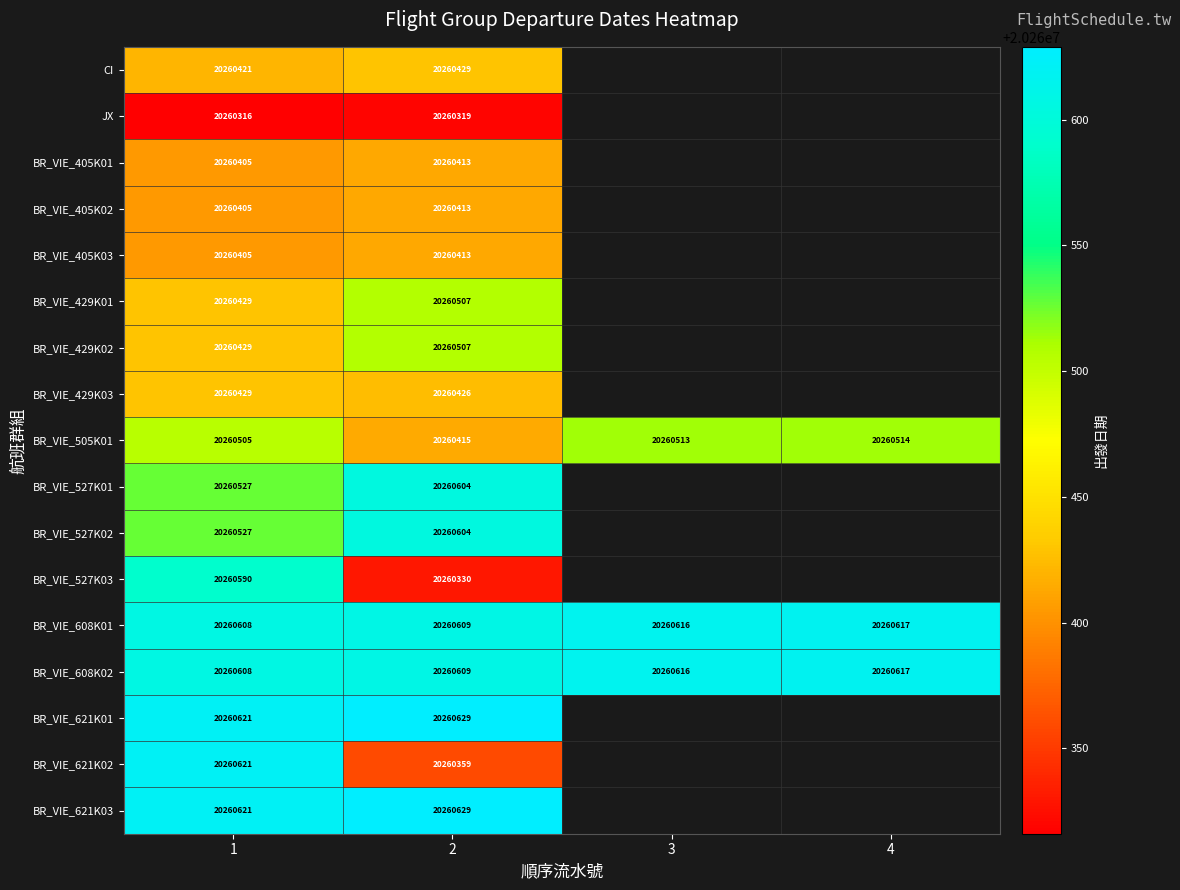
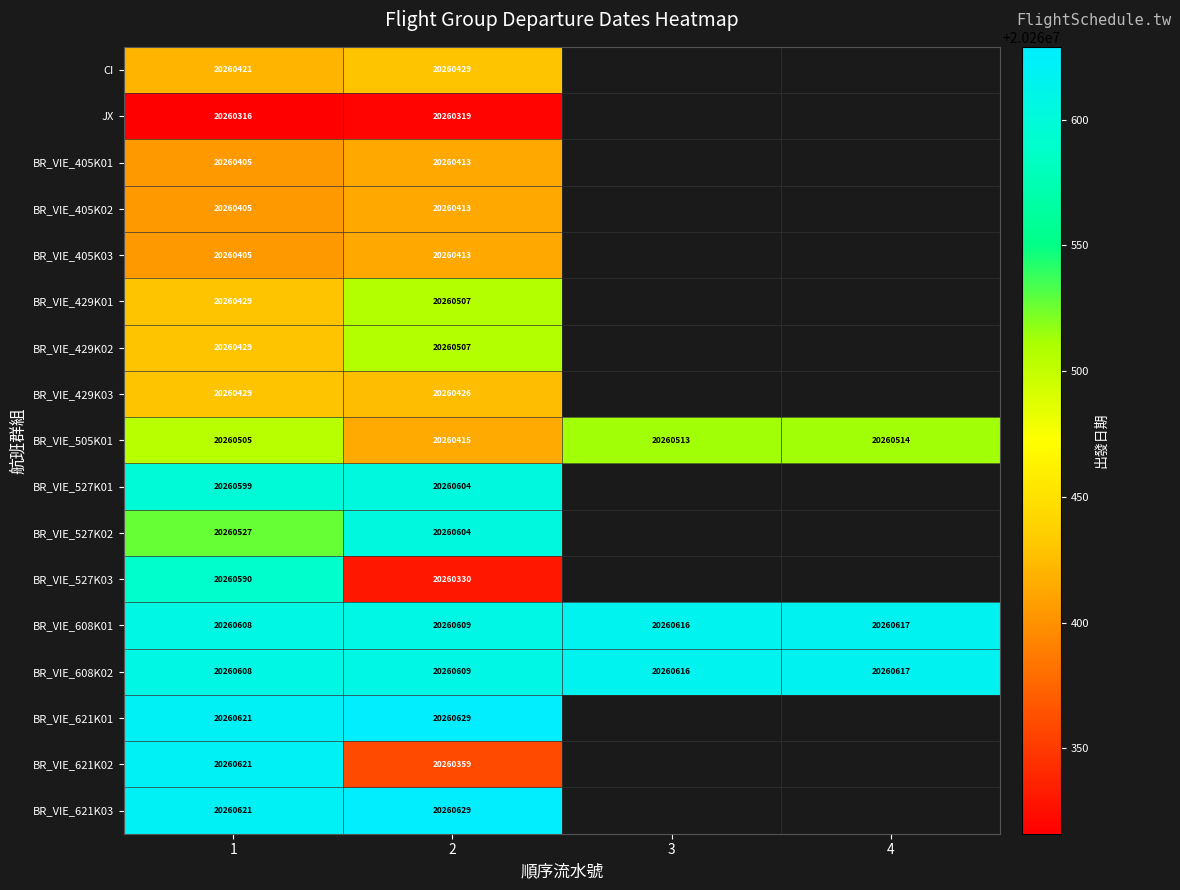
  {
    "CI": {
      "1": 20260421,
      "2": 20260429
    },
    "JX": {
      "1": 20260316,
      "2": 20260319
    },
    "BR_VIE_405K01": {
      "1": 20260405,
      "2": 20260413
    },
    "BR_VIE_405K02": {
      "1": 20260405,
      "2": 20260413
    },
    "BR_VIE_405K03": {
      "1": 20260405,
      "2": 20260413
    },
    "BR_VIE_429K01": {
      "1": 20260429,
      "2": 20260507
    },
    "BR_VIE_429K02": {
      "1": 20260429,
      "2": 20260507
    },
    "BR_VIE_429K03": {
      "1": 20260429,
      "2": 20260426
    },
    "BR_VIE_505K01": {
      "1": 20260505,
      "2": 20260415,
      "3": 20260513,
      "4": 20260514
    },
    "BR_VIE_527K01": {
-     "1": 20260527,
+     "1": 20260599,
      "2": 20260604
    },
    "BR_VIE_527K02": {
      "1": 20260527,
      "2": 20260604
    },
    "BR_VIE_527K03": {
      "1": 20260590,
      "2": 20260330
    },
    "BR_VIE_608K01": {
      "1": 20260608,
      "2": 20260609,
      "3": 20260616,
      "4": 20260617
    },
    "BR_VIE_608K02": {
      "1": 20260608,
      "2": 20260609,
      "3": 20260616,
      "4": 20260617
    },
    "BR_VIE_621K01": {
      "1": 20260621,
      "2": 20260629
    },
    "BR_VIE_621K02": {
      "1": 20260621,
      "2": 20260359
    },
    "BR_VIE_621K03": {
      "1": 20260621,
      "2": 20260629
    }
  }
